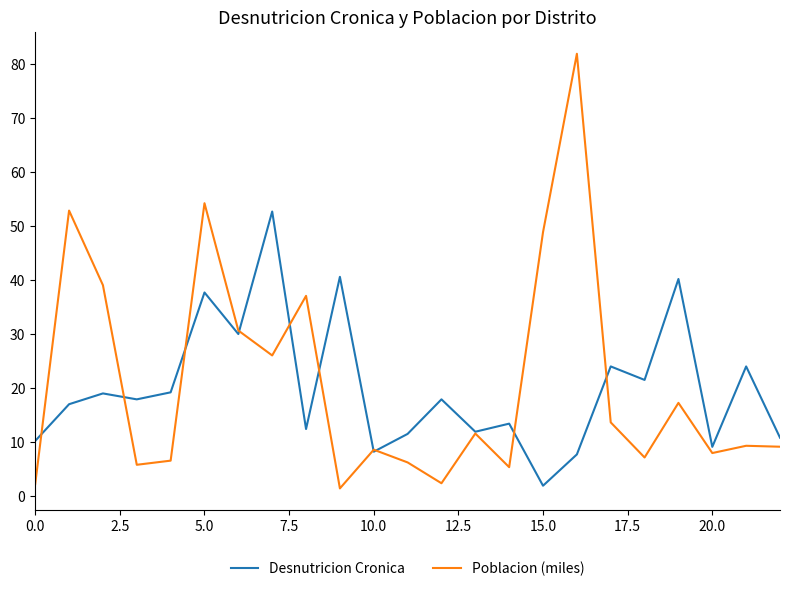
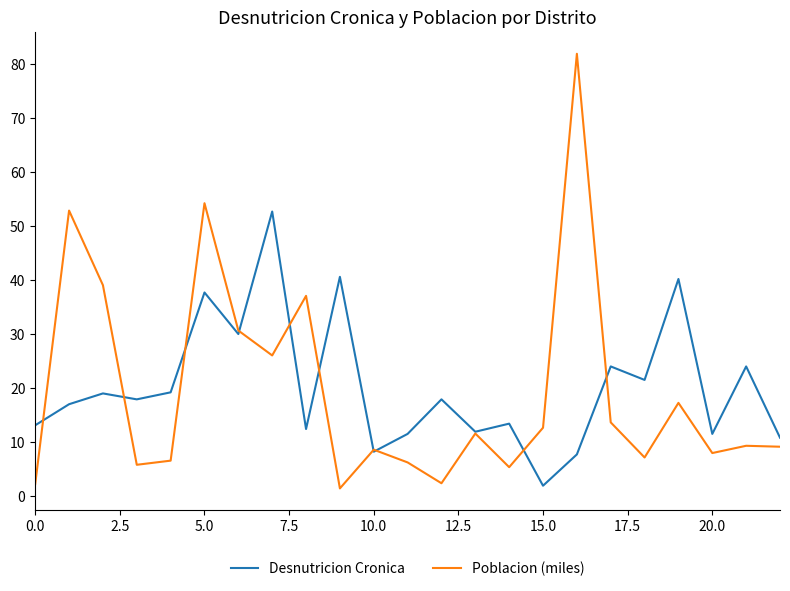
  {
    "Desnutricion Cronica": {
-     "0.0": 10,
+     "0.0": 13,
      "5.0": 38,
      "15.0": 2,
-     "20.0": 9
+     "20.0": 12
    },
    "Poblacion (miles)": {
      "0.0": 2,
      "5.0": 54,
-     "15.0": 49,
+     "15.0": 13,
      "20.0": 8
    }
  }
